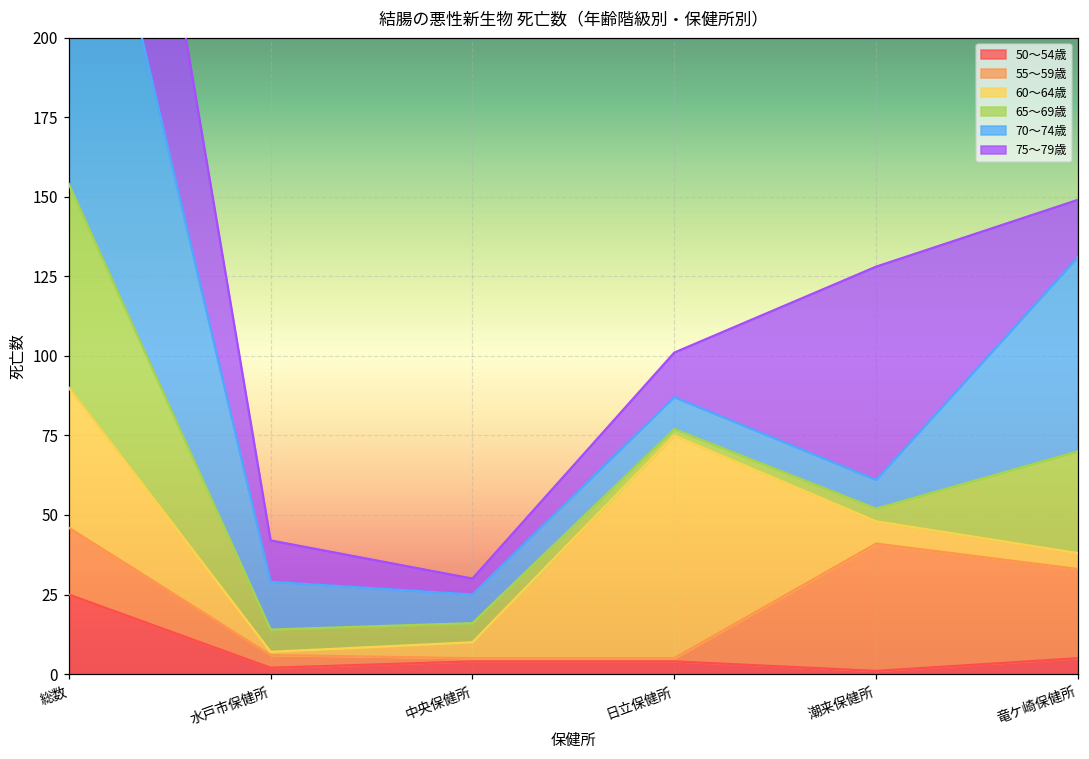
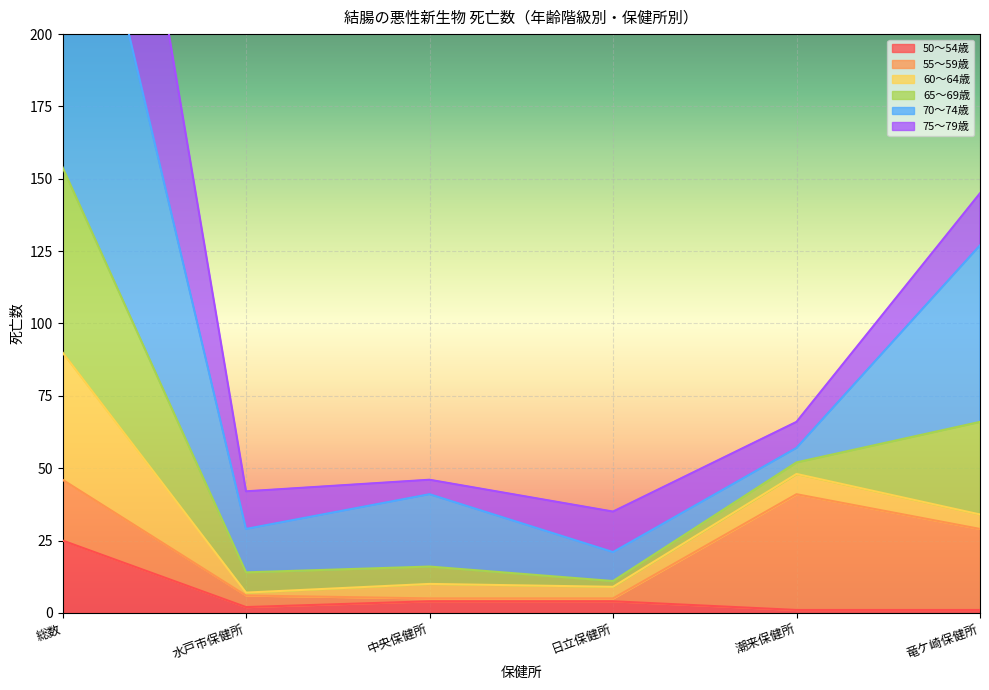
  {
    "50～54歳": {
      "総数": 25,
      "水戸市保健所": 2,
      "中央保健所": 4,
      "日立保健所": 4,
      "潮来保健所": 1,
-     "竜ケ崎保健所": 5
+     "竜ケ崎保健所": 1
    },
    "55～59歳": {
      "総数": 21,
      "水戸市保健所": 4,
      "中央保健所": 1,
      "日立保健所": 1,
      "潮来保健所": 40,
      "竜ケ崎保健所": 28
    },
    "60～64歳": {
      "総数": 44,
      "水戸市保健所": 1,
      "中央保健所": 5,
-     "日立保健所": 70,
+     "日立保健所": 4,
      "潮来保健所": 7,
      "竜ケ崎保健所": 5
    },
    "65～69歳": {
      "総数": 64,
      "水戸市保健所": 7,
      "中央保健所": 6,
      "日立保健所": 2,
      "潮来保健所": 4,
      "竜ケ崎保健所": 32
    },
    "70～74歳": {
      "水戸市保健所": 15,
-     "中央保健所": 9,
+     "中央保健所": 25,
      "日立保健所": 10,
-     "潮来保健所": 9,
+     "潮来保健所": 5,
      "竜ケ崎保健所": 61
    },
    "75～79歳": {
      "水戸市保健所": 13,
      "中央保健所": 5,
      "日立保健所": 14,
-     "潮来保健所": 67,
+     "潮来保健所": 9,
      "竜ケ崎保健所": 18
    }
  }
